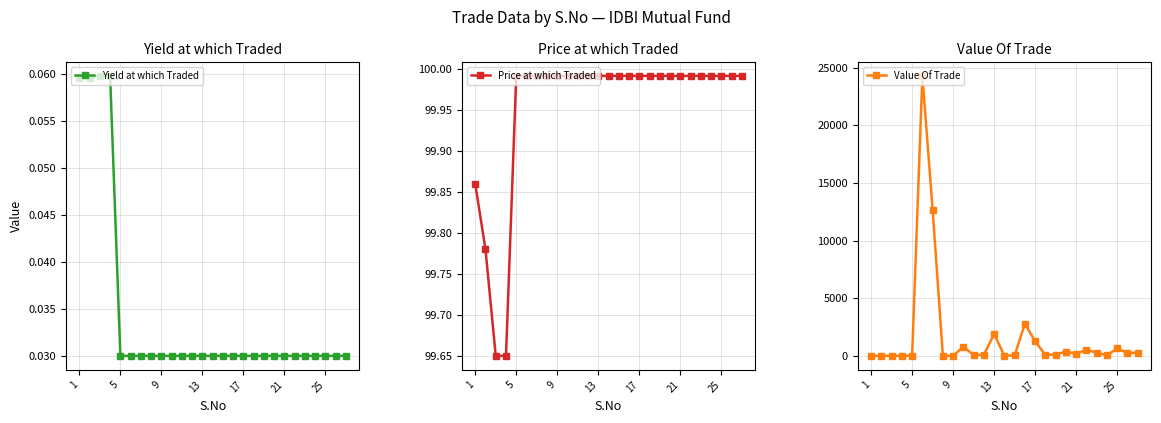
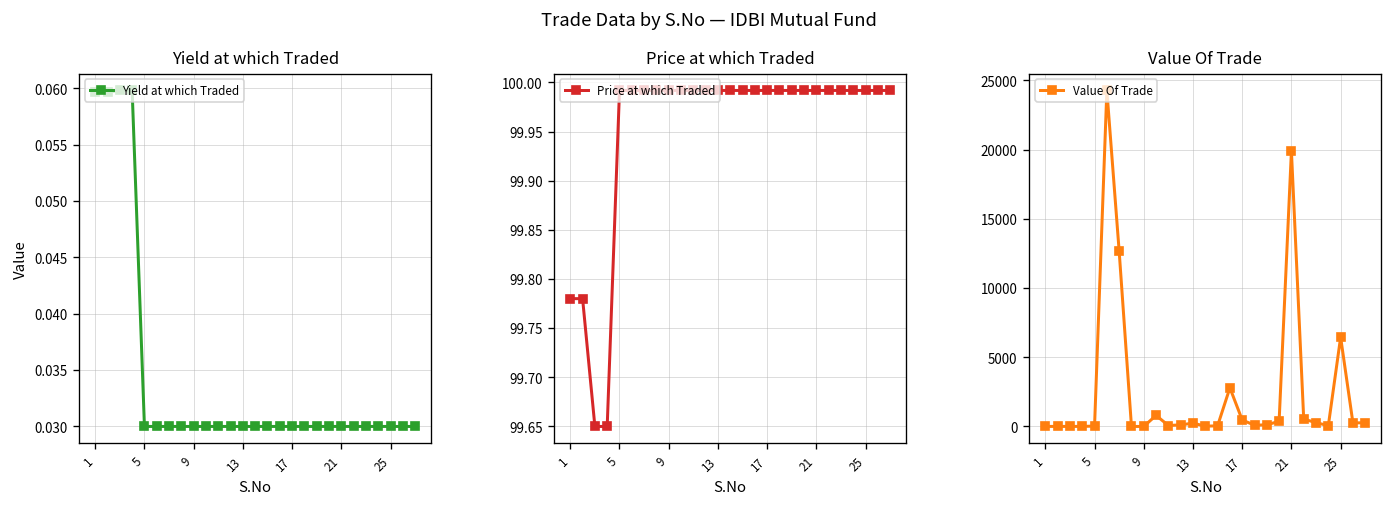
  {
    "Yield at which Traded": {
      "5": 0.030,
      "9": 0.030,
      "13": 0.030,
      "17": 0.030,
      "21": 0.030,
      "25": 0.030
    },
    "Price at which Traded": {
-     "1": 99.86,
+     "1": 99.78,
      "17": 99.99,
      "21": 99.99,
      "25": 99.99
    },
    "Value Of Trade": {
      "1": 0,
      "5": 0,
      "9": 0,
-     "13": 1900,
-     "17": 1200,
-     "21": 200,
-     "25": 600
+     "13": 200,
+     "17": 500,
+     "21": 19900,
+     "25": 6400
    }
  }
